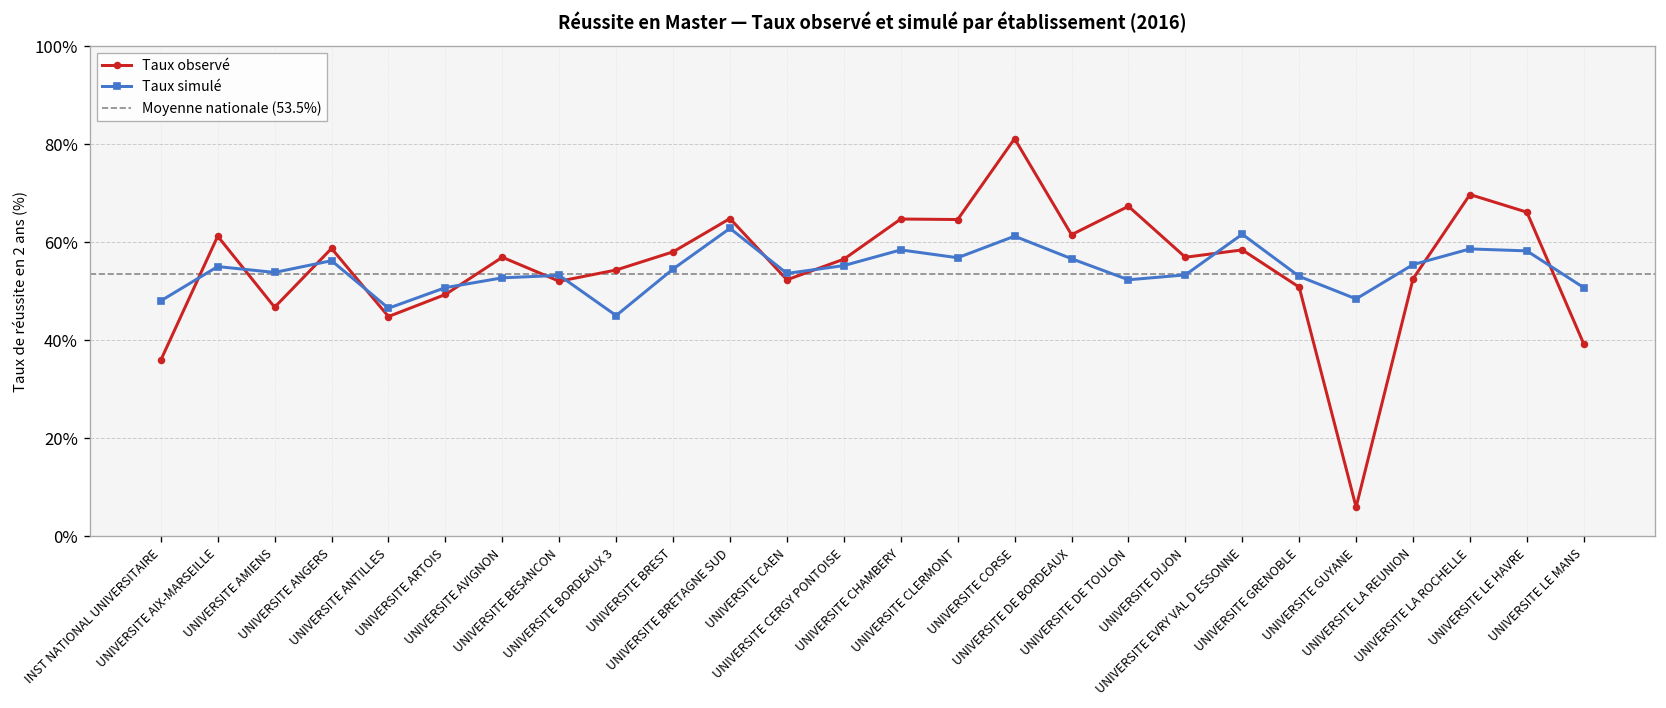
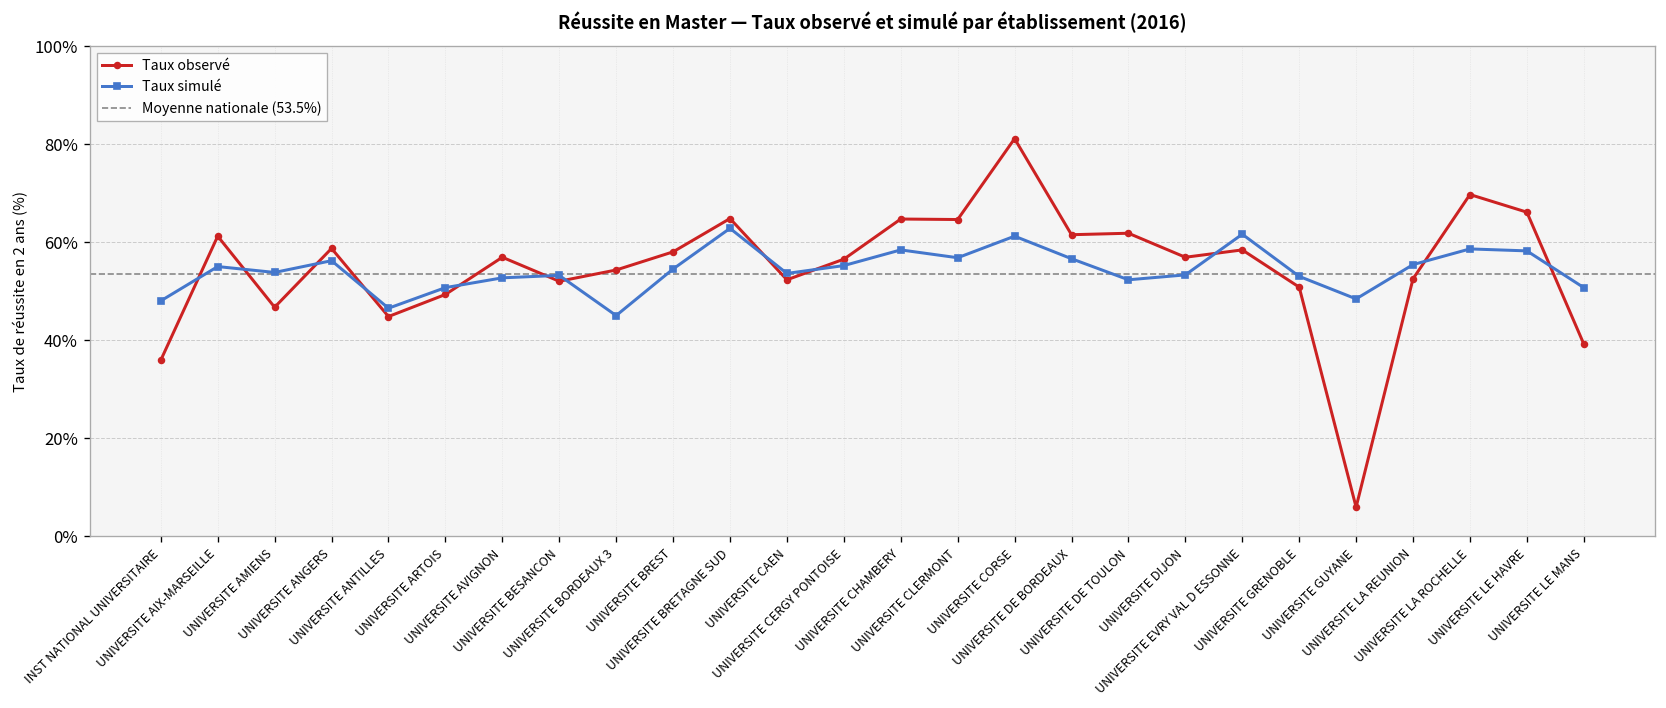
  {
    "Taux observé": {
      "INST NATIONAL UNIVERSITAIRE": "36%",
      "UNIVERSITE AIX-MARSEILLE": "61%",
      "UNIVERSITE AMIENS": "47%",
      "UNIVERSITE ANGERS": "59%",
      "UNIVERSITE ANTILLES": "45%",
      "UNIVERSITE ARTOIS": "49%",
      "UNIVERSITE AVIGNON": "57%",
      "UNIVERSITE BESANCON": "52%",
      "UNIVERSITE BORDEAUX 3": "54%",
      "UNIVERSITE BREST": "58%",
      "UNIVERSITE BRETAGNE SUD": "65%",
      "UNIVERSITE CAEN": "52%",
      "UNIVERSITE CERGY PONTOISE": "57%",
      "UNIVERSITE CHAMBERY": "65%",
      "UNIVERSITE CLERMONT": "65%",
      "UNIVERSITE CORSE": "81%",
      "UNIVERSITE DE BORDEAUX": "62%",
-     "UNIVERSITE DE TOULON": "67%",
+     "UNIVERSITE DE TOULON": "62%",
      "UNIVERSITE DIJON": "57%",
      "UNIVERSITE EVRY VAL D ESSONNE": "58%",
      "UNIVERSITE GRENOBLE": "51%",
      "UNIVERSITE GUYANE": "6%",
      "UNIVERSITE LA REUNION": "53%",
      "UNIVERSITE LA ROCHELLE": "70%",
      "UNIVERSITE LE HAVRE": "66%",
      "UNIVERSITE LE MANS": "39%"
    },
    "Taux simulé": {
      "INST NATIONAL UNIVERSITAIRE": "48%",
      "UNIVERSITE AIX-MARSEILLE": "55%",
      "UNIVERSITE AMIENS": "54%",
      "UNIVERSITE ANGERS": "56%",
      "UNIVERSITE ANTILLES": "47%",
      "UNIVERSITE ARTOIS": "51%",
      "UNIVERSITE AVIGNON": "53%",
      "UNIVERSITE BESANCON": "53%",
      "UNIVERSITE BORDEAUX 3": "45%",
      "UNIVERSITE BREST": "55%",
      "UNIVERSITE BRETAGNE SUD": "63%",
      "UNIVERSITE CAEN": "54%",
      "UNIVERSITE CERGY PONTOISE": "55%",
      "UNIVERSITE CHAMBERY": "58%",
      "UNIVERSITE CLERMONT": "57%",
      "UNIVERSITE CORSE": "61%",
      "UNIVERSITE DE BORDEAUX": "57%",
      "UNIVERSITE DE TOULON": "52%",
      "UNIVERSITE DIJON": "53%",
      "UNIVERSITE EVRY VAL D ESSONNE": "62%",
      "UNIVERSITE GRENOBLE": "53%",
      "UNIVERSITE GUYANE": "48%",
      "UNIVERSITE LA REUNION": "55%",
      "UNIVERSITE LA ROCHELLE": "59%",
      "UNIVERSITE LE HAVRE": "58%",
      "UNIVERSITE LE MANS": "51%"
    }
  }
